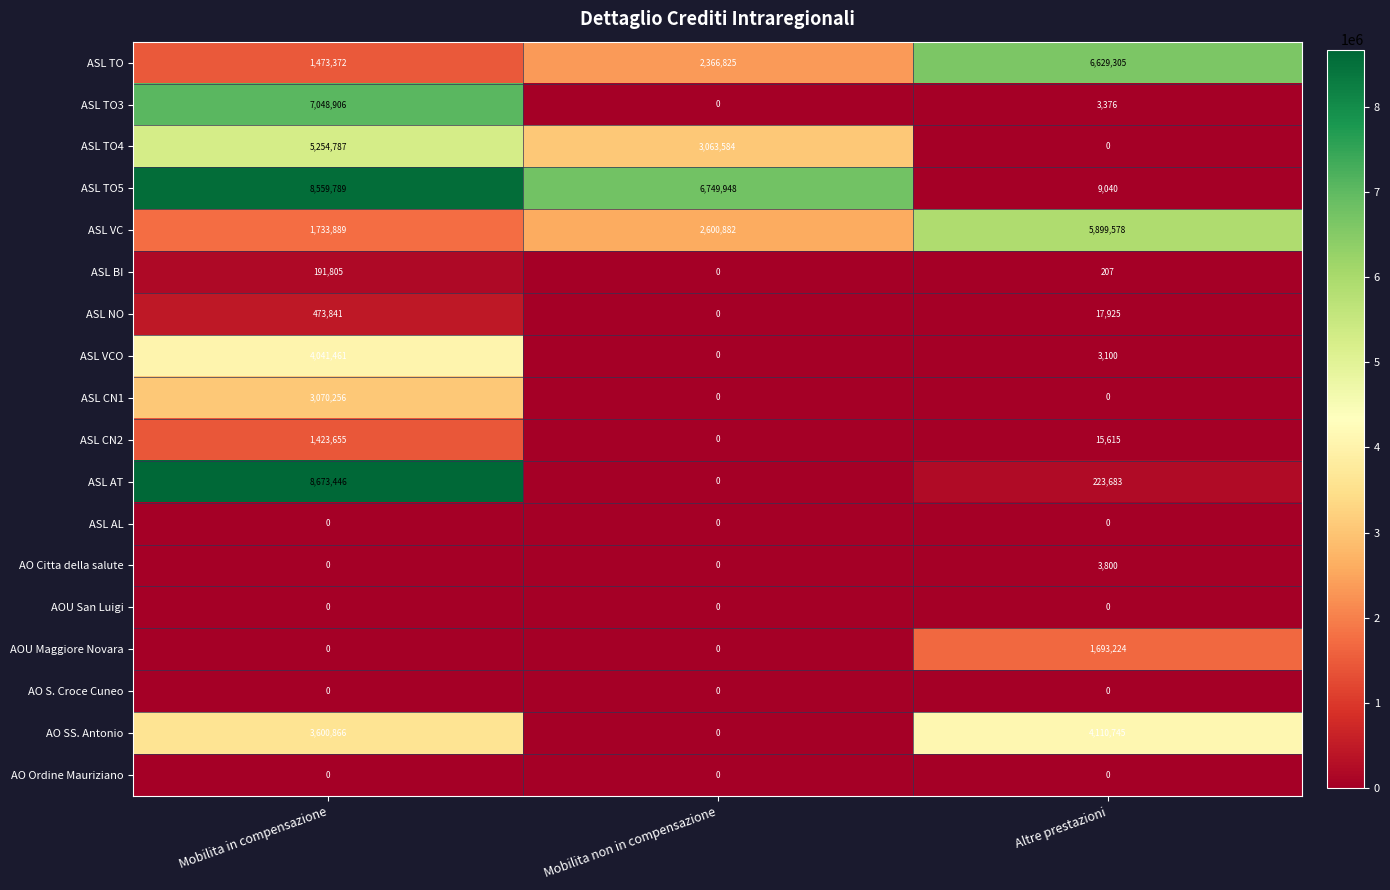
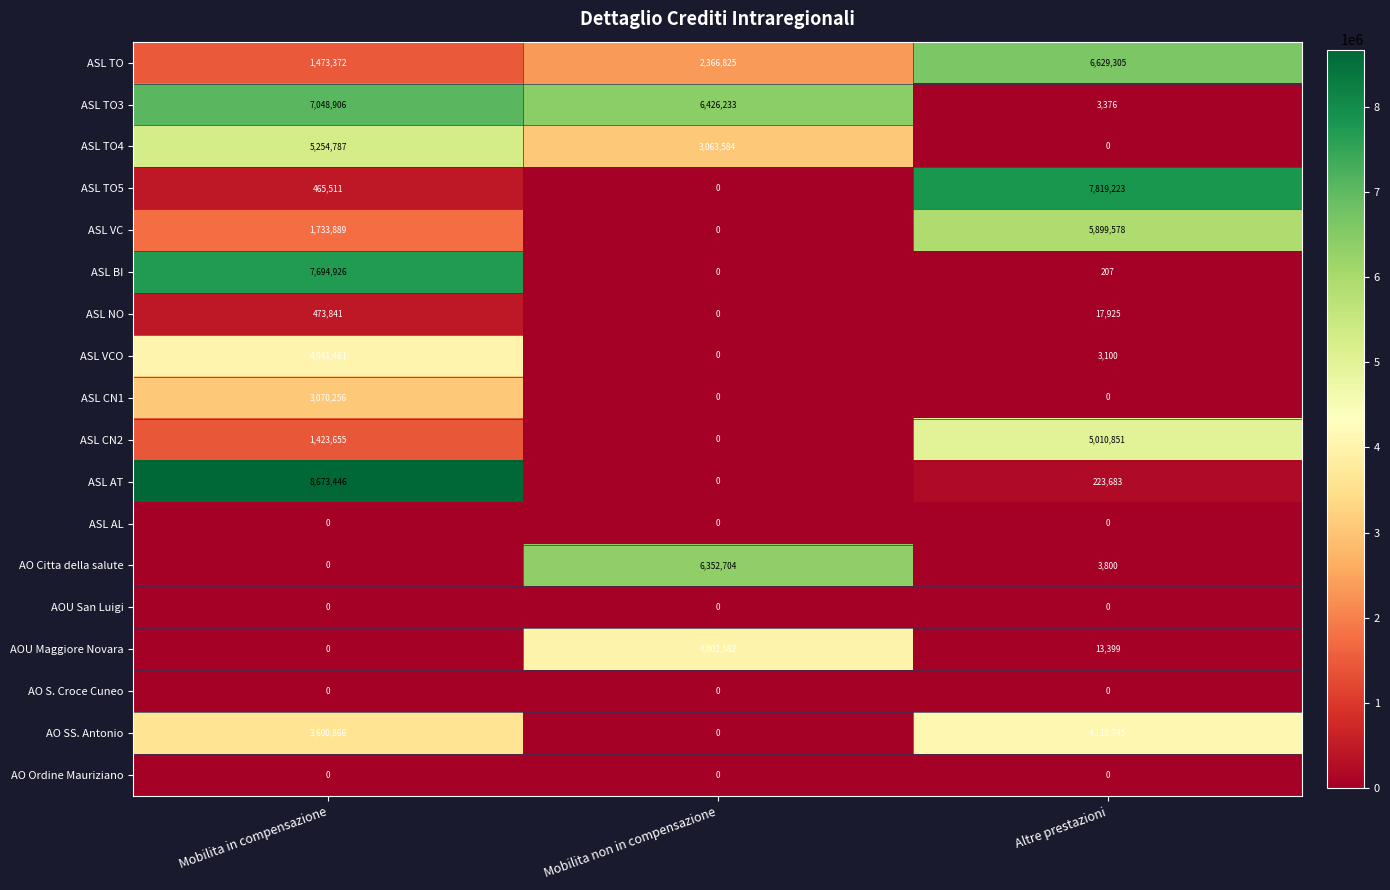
  {
    "ASL TO": {
      "Mobilita in compensazione": "1,473,372",
      "Mobilita non in compensazione": "2,366,825",
      "Altre prestazioni": "6,629,305"
    },
    "ASL TO3": {
      "Mobilita in compensazione": "7,048,906",
-     "Mobilita non in compensazione": "0",
+     "Mobilita non in compensazione": "6,426,233",
      "Altre prestazioni": "3,376"
    },
    "ASL TO4": {
      "Mobilita in compensazione": "5,254,787",
      "Mobilita non in compensazione": "3,063,584",
      "Altre prestazioni": "0"
    },
    "ASL TO5": {
-     "Mobilita in compensazione": "8,559,789",
-     "Mobilita non in compensazione": "6,749,948",
-     "Altre prestazioni": "9,040"
+     "Mobilita in compensazione": "465,511",
+     "Mobilita non in compensazione": "0",
+     "Altre prestazioni": "7,819,223"
    },
    "ASL VC": {
      "Mobilita in compensazione": "1,733,889",
-     "Mobilita non in compensazione": "2,600,882",
+     "Mobilita non in compensazione": "0",
      "Altre prestazioni": "5,899,578"
    },
    "ASL BI": {
-     "Mobilita in compensazione": "191,805",
+     "Mobilita in compensazione": "7,694,926",
      "Mobilita non in compensazione": "0",
      "Altre prestazioni": "207"
    },
    "ASL NO": {
      "Mobilita in compensazione": "473,841",
      "Mobilita non in compensazione": "0",
      "Altre prestazioni": "17,925"
    },
    "ASL VCO": {
      "Mobilita in compensazione": "4,041,461",
      "Mobilita non in compensazione": "0",
      "Altre prestazioni": "3,100"
    },
    "ASL CN1": {
      "Mobilita in compensazione": "3,070,256",
      "Mobilita non in compensazione": "0",
      "Altre prestazioni": "0"
    },
    "ASL CN2": {
      "Mobilita in compensazione": "1,423,655",
      "Mobilita non in compensazione": "0",
-     "Altre prestazioni": "15,615"
+     "Altre prestazioni": "5,010,851"
    },
    "ASL AT": {
      "Mobilita in compensazione": "8,673,446",
      "Mobilita non in compensazione": "0",
      "Altre prestazioni": "223,683"
    },
    "ASL AL": {
      "Mobilita in compensazione": "0",
      "Mobilita non in compensazione": "0",
      "Altre prestazioni": "0"
    },
    "AO Citta della salute": {
      "Mobilita in compensazione": "0",
-     "Mobilita non in compensazione": "0",
+     "Mobilita non in compensazione": "6,352,704",
      "Altre prestazioni": "3,800"
    },
    "AOU San Luigi": {
      "Mobilita in compensazione": "0",
      "Mobilita non in compensazione": "0",
      "Altre prestazioni": "0"
    },
    "AOU Maggiore Novara": {
      "Mobilita in compensazione": "0",
-     "Mobilita non in compensazione": "0",
-     "Altre prestazioni": "1,693,224"
+     "Mobilita non in compensazione": "4,002,582",
+     "Altre prestazioni": "13,399"
    },
    "AO S. Croce Cuneo": {
      "Mobilita in compensazione": "0",
      "Mobilita non in compensazione": "0",
      "Altre prestazioni": "0"
    },
    "AO SS. Antonio": {
      "Mobilita in compensazione": "3,600,866",
      "Mobilita non in compensazione": "0",
      "Altre prestazioni": "4,110,745"
    },
    "AO Ordine Mauriziano": {
      "Mobilita in compensazione": "0",
      "Mobilita non in compensazione": "0",
      "Altre prestazioni": "0"
    }
  }
